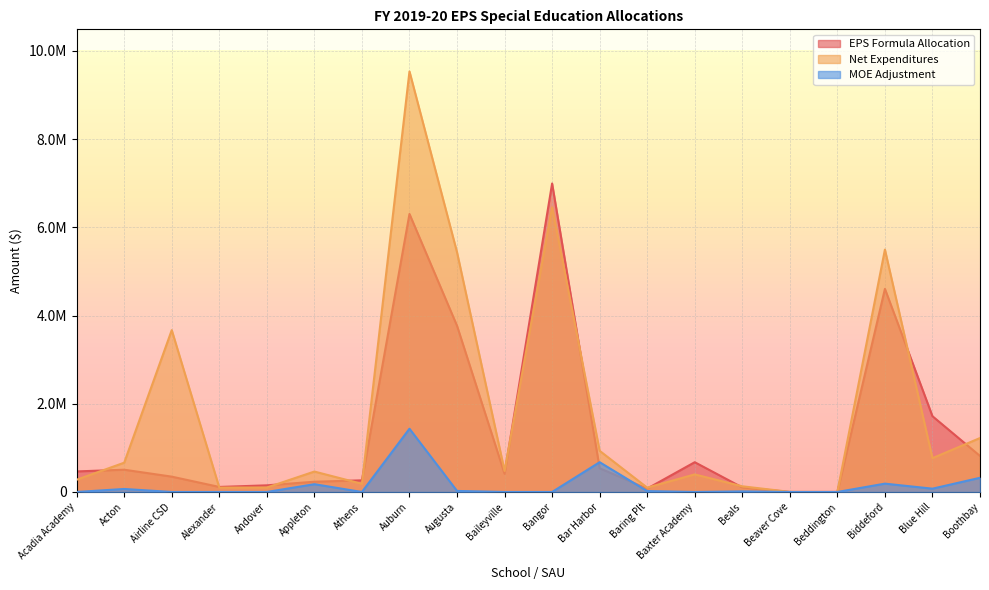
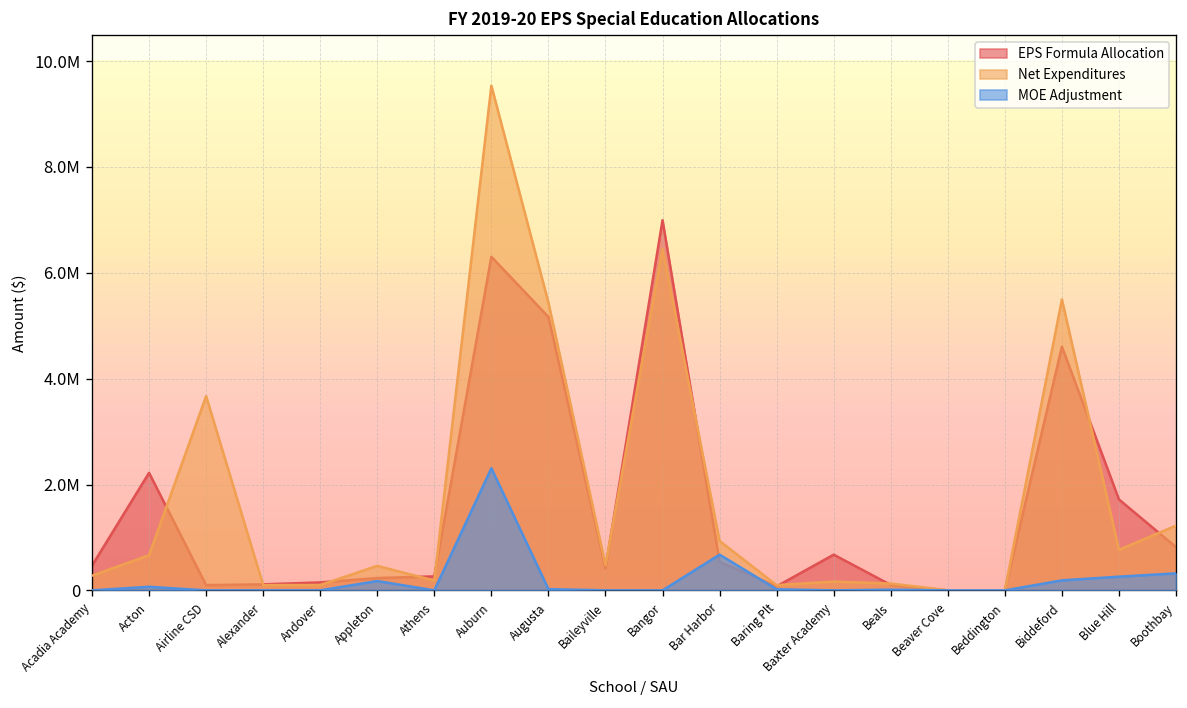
  {
    "EPS Formula Allocation": {
      "Acadia Academy": 500000,
-     "Acton": 500000,
-     "Airline CSD": 300000,
+     "Acton": 2200000,
+     "Airline CSD": 100000,
      "Athens": 300000,
      "Auburn": 6300000,
-     "Augusta": 3800000,
+     "Augusta": 5200000,
      "Baileyville": 400000,
      "Bangor": 7000000,
      "Bar Harbor": 500000,
      "Baxter Academy": 700000,
      "Biddeford": 4600000,
      "Blue Hill": 1700000,
      "Boothbay": 800000
    },
    "Net Expenditures": {
      "Acadia Academy": 300000,
      "Acton": 700000,
      "Airline CSD": 3700000,
      "Appleton": 500000,
      "Athens": 200000,
      "Auburn": 9500000,
      "Augusta": 5400000,
      "Baileyville": 500000,
      "Bangor": 6500000,
      "Bar Harbor": 900000,
-     "Baxter Academy": 400000,
+     "Baxter Academy": 200000,
      "Biddeford": 5500000,
      "Blue Hill": 800000,
      "Boothbay": 1200000
    },
    "MOE Adjustment": {
      "Acadia Academy": 0,
      "Acton": 100000,
      "Airline CSD": 0,
      "Alexander": 0,
      "Andover": 0,
      "Athens": 0,
-     "Auburn": 1400000,
+     "Auburn": 2300000,
      "Augusta": 0,
      "Baileyville": 0,
      "Bangor": 0,
      "Bar Harbor": 700000,
      "Baxter Academy": 0,
      "Beals": 0,
      "Biddeford": 200000,
-     "Blue Hill": 100000,
+     "Blue Hill": 300000,
      "Boothbay": 300000
    }
  }
